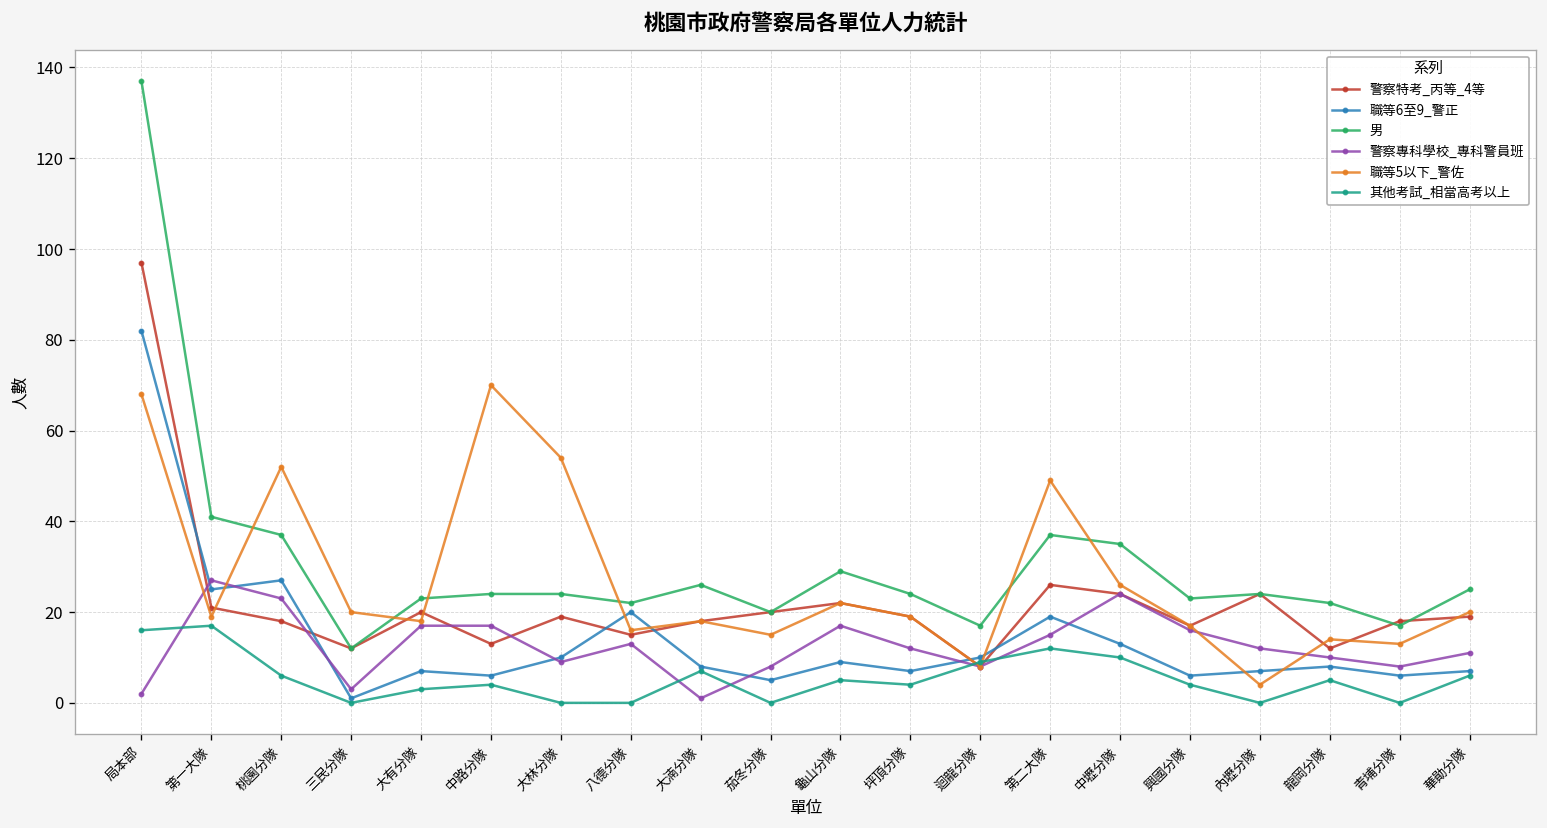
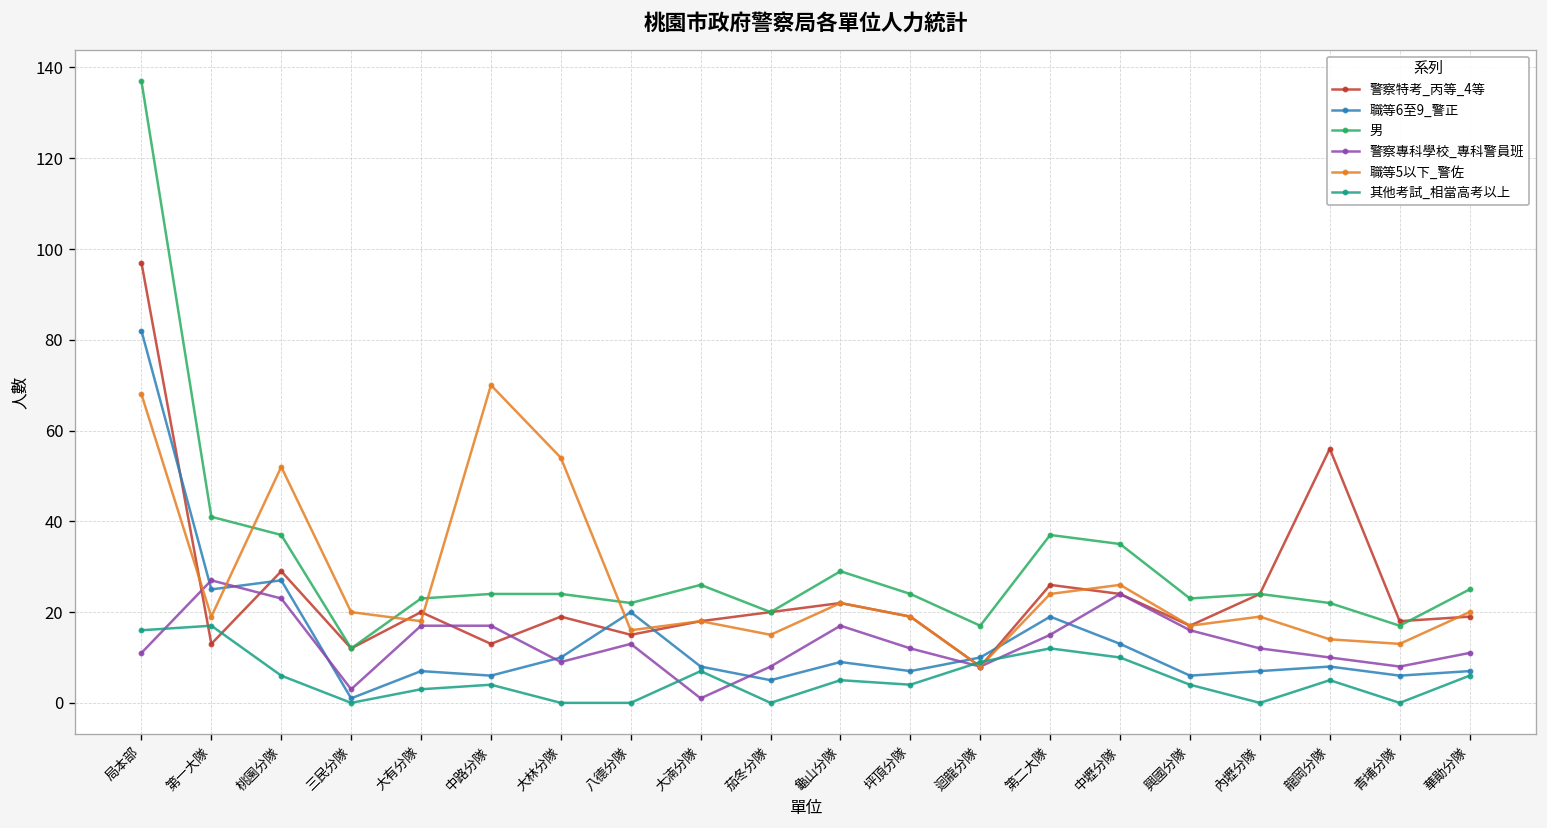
  {
    "警察特考_丙等_4等": {
      "局本部": 97,
-     "第一大隊": 21,
-     "桃園分隊": 18,
+     "第一大隊": 13,
+     "桃園分隊": 29,
      "大有分隊": 20,
      "中路分隊": 13,
      "大林分隊": 19,
      "八德分隊": 15,
      "第二大隊": 26,
-     "龍岡分隊": 12,
+     "龍岡分隊": 56,
      "青埔分隊": 18,
      "華勛分隊": 19
    },
    "職等6至9_警正": {
      "局本部": 82,
      "第一大隊": 25,
      "桃園分隊": 27,
      "三民分隊": 1,
      "大有分隊": 7,
      "中路分隊": 6,
      "大林分隊": 10,
      "八德分隊": 20,
      "大湳分隊": 8,
      "茄冬分隊": 5,
      "龜山分隊": 9,
      "坪頂分隊": 7,
      "迴龍分隊": 10,
      "第二大隊": 19,
      "中壢分隊": 13,
      "興國分隊": 6,
      "內壢分隊": 7,
      "龍岡分隊": 8,
      "青埔分隊": 6,
      "華勛分隊": 7
    },
    "警察專科學校_專科警員班": {
-     "局本部": 2,
+     "局本部": 11,
      "第一大隊": 27,
      "桃園分隊": 23,
      "三民分隊": 3,
      "大有分隊": 17,
      "中路分隊": 17,
      "大林分隊": 9,
      "八德分隊": 13,
      "大湳分隊": 1,
      "茄冬分隊": 8,
      "龜山分隊": 17,
      "坪頂分隊": 12,
      "第二大隊": 15,
      "興國分隊": 16,
      "內壢分隊": 12,
      "龍岡分隊": 10,
      "青埔分隊": 8,
      "華勛分隊": 11
    },
    "職等5以下_警佐": {
      "局本部": 68,
      "第一大隊": 19,
      "桃園分隊": 52,
      "三民分隊": 20,
      "大有分隊": 18,
      "中路分隊": 70,
      "大林分隊": 54,
      "八德分隊": 16,
      "茄冬分隊": 15,
-     "第二大隊": 49,
+     "第二大隊": 24,
      "中壢分隊": 26,
-     "內壢分隊": 4,
+     "內壢分隊": 19,
      "龍岡分隊": 14,
      "青埔分隊": 13,
      "華勛分隊": 20
    }
  }
